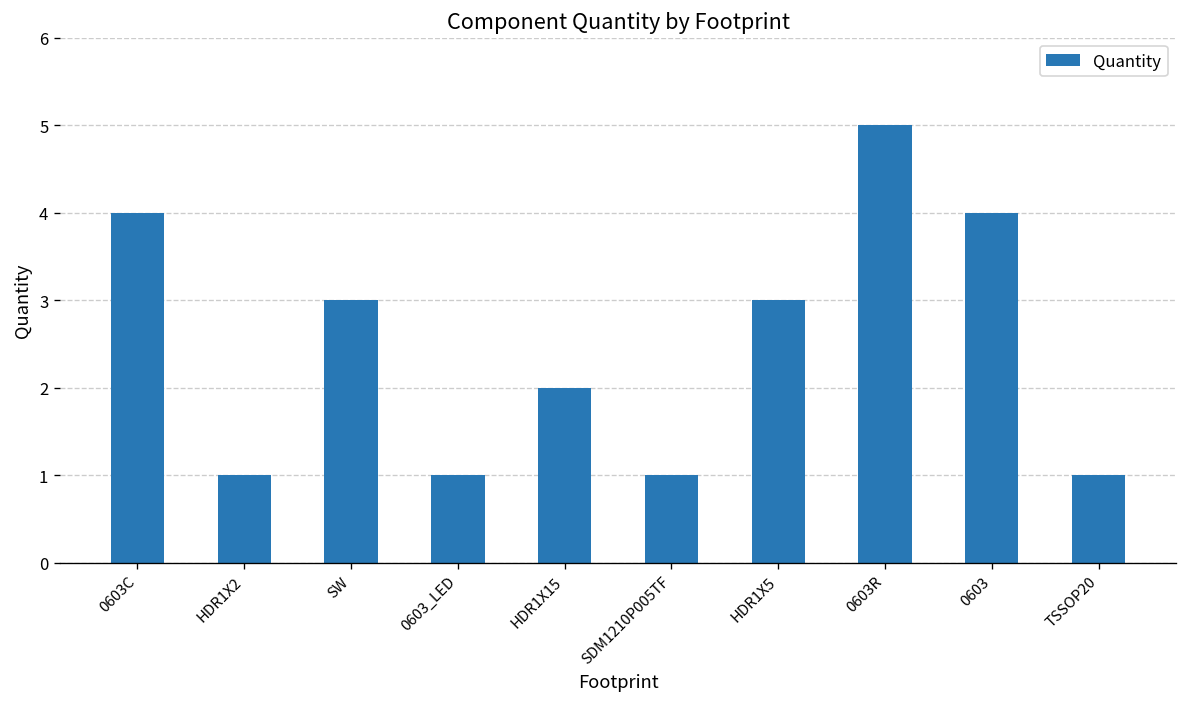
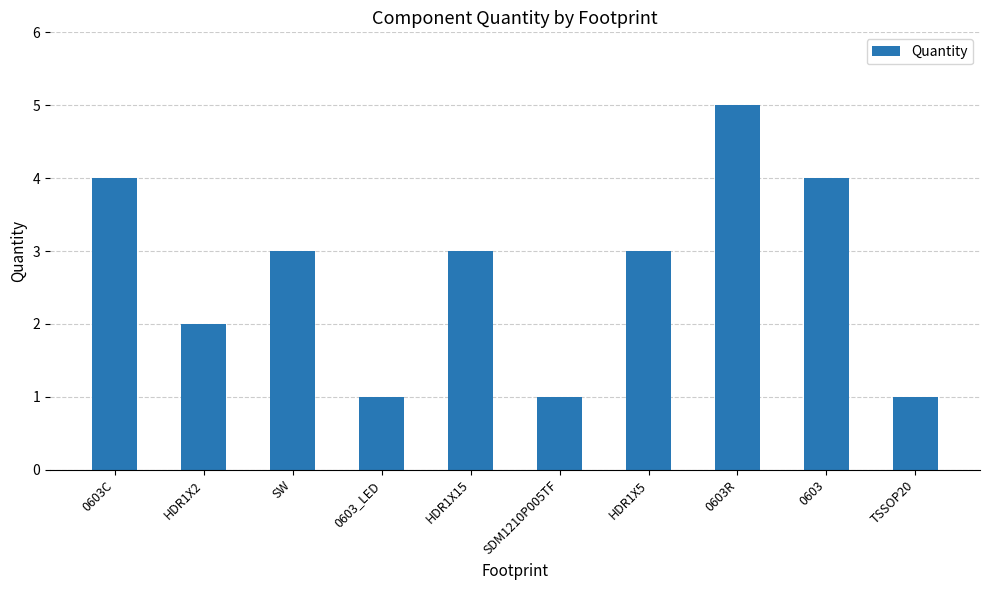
  {
    "0603C": 4,
-   "HDR1X2": 1,
+   "HDR1X2": 2,
    "SW": 3,
    "0603_LED": 1,
-   "HDR1X15": 2,
+   "HDR1X15": 3,
    "SDM1210P005TF": 1,
    "HDR1X5": 3,
    "0603R": 5,
    "0603": 4,
    "TSSOP20": 1
  }
